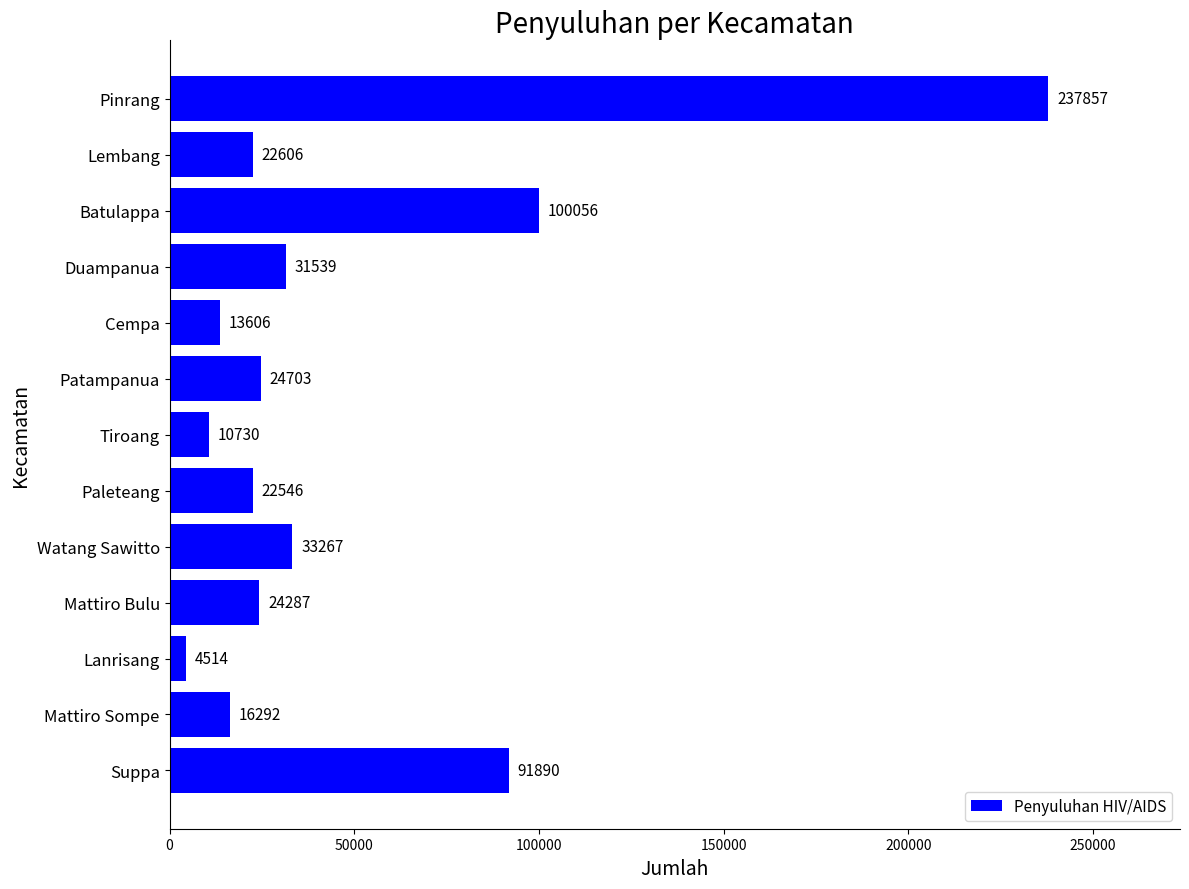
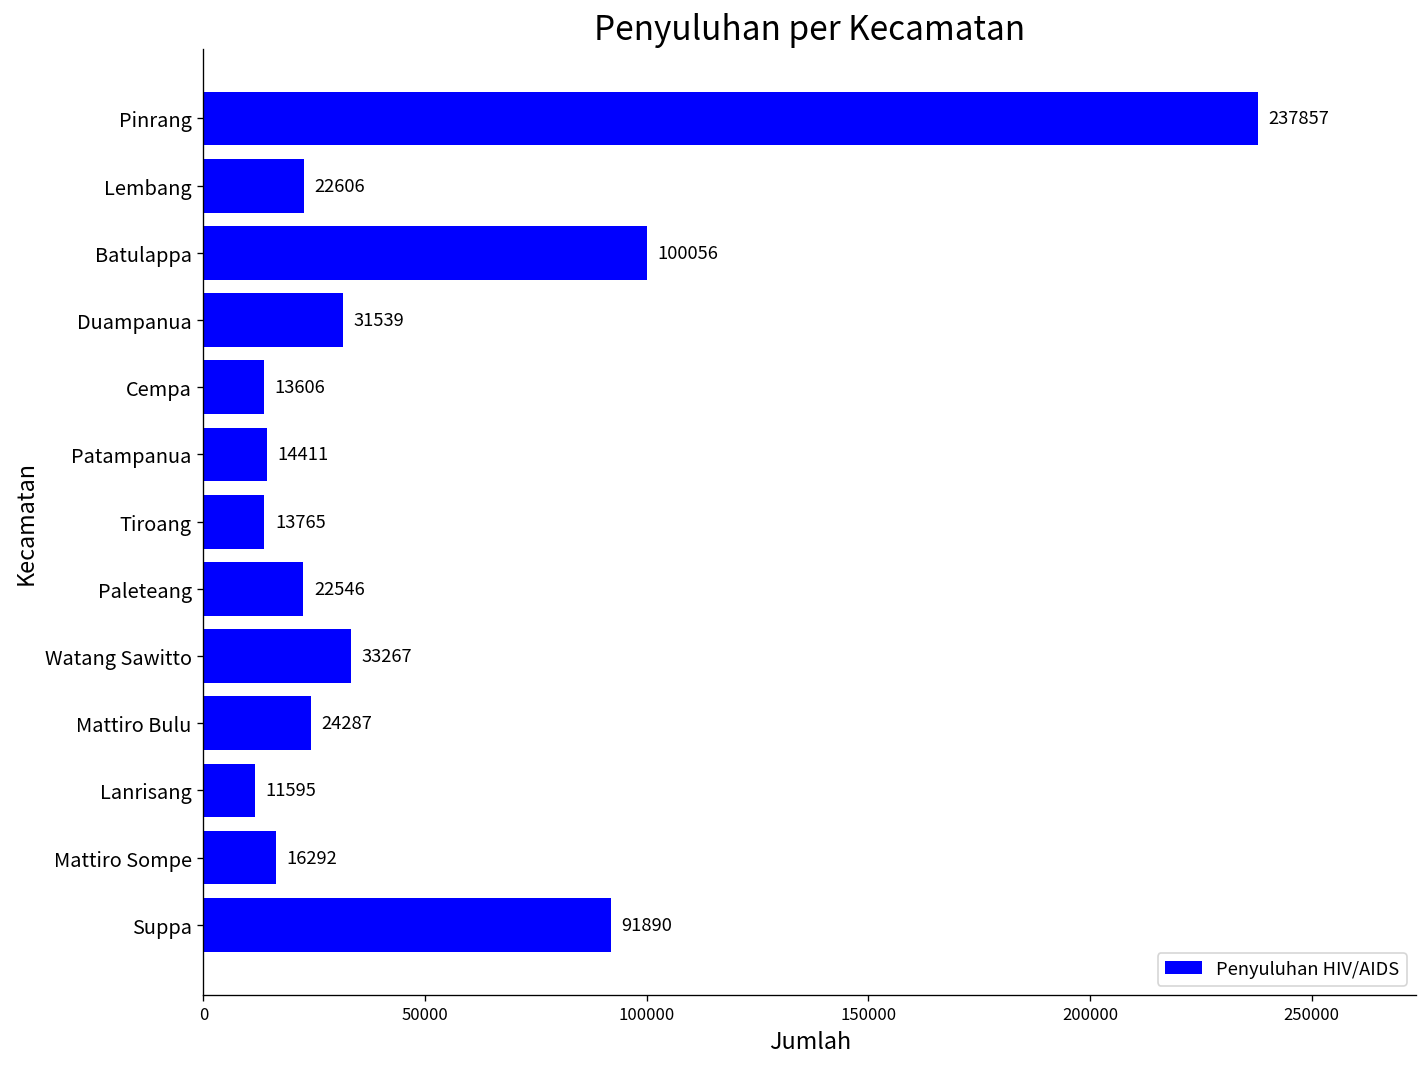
  {
    "Pinrang": 237857,
    "Lembang": 22606,
    "Batulappa": 100056,
    "Duampanua": 31539,
    "Cempa": 13606,
-   "Patampanua": 24703,
-   "Tiroang": 10730,
+   "Patampanua": 14411,
+   "Tiroang": 13765,
    "Paleteang": 22546,
    "Watang Sawitto": 33267,
    "Mattiro Bulu": 24287,
-   "Lanrisang": 4514,
+   "Lanrisang": 11595,
    "Mattiro Sompe": 16292,
    "Suppa": 91890
  }
